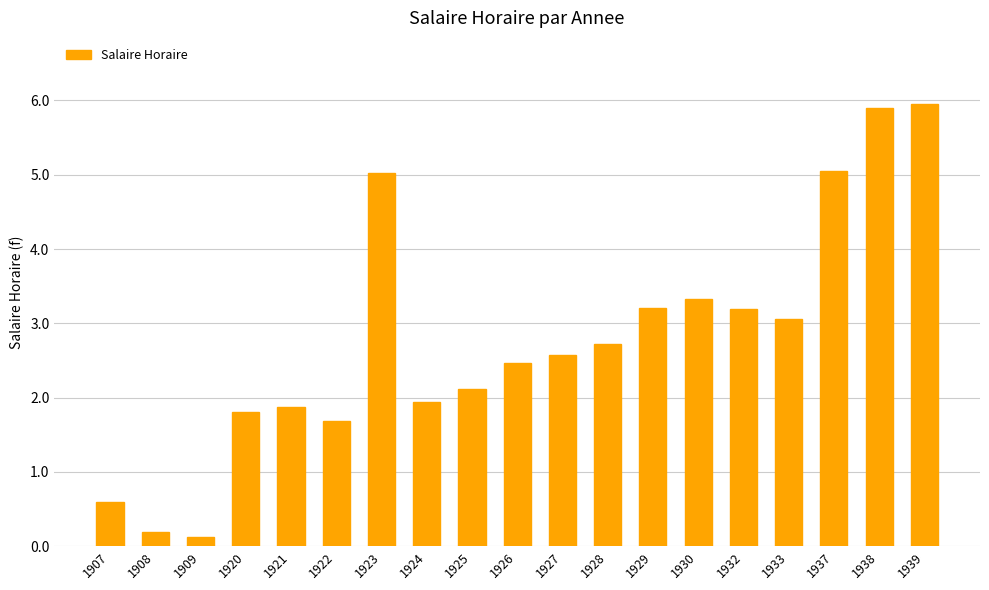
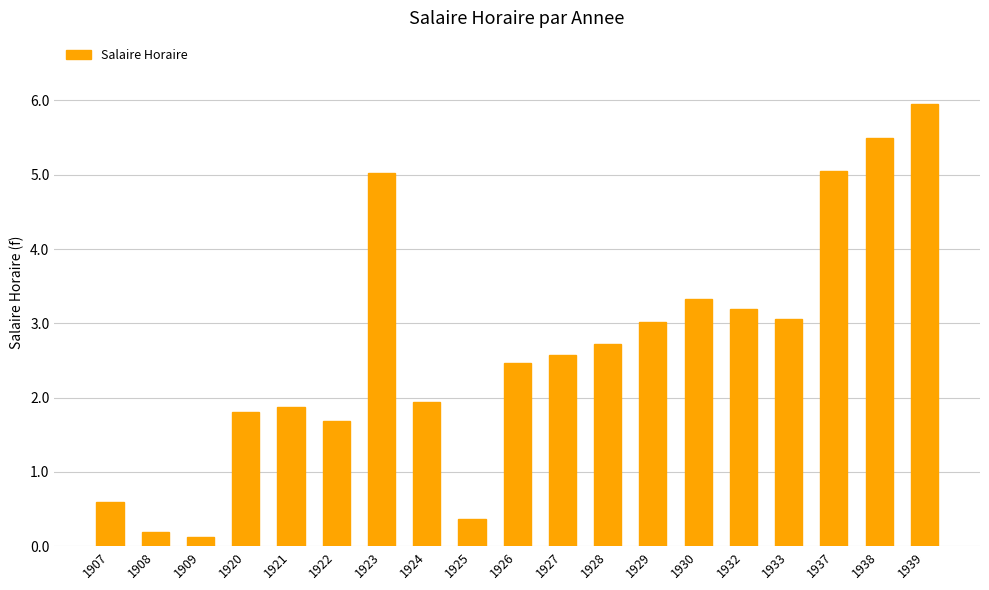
  {
    "1907": 0.6,
    "1908": 0.2,
    "1909": 0.1,
    "1920": 1.8,
    "1921": 1.9,
    "1922": 1.7,
    "1923": 5.0,
    "1924": 1.9,
-   "1925": 2.1,
+   "1925": 0.4,
    "1926": 2.5,
    "1927": 2.6,
    "1928": 2.7,
-   "1929": 3.2,
+   "1929": 3.0,
    "1930": 3.3,
    "1932": 3.2,
    "1933": 3.1,
    "1937": 5.1,
-   "1938": 5.9,
+   "1938": 5.5,
    "1939": 6.0
  }
